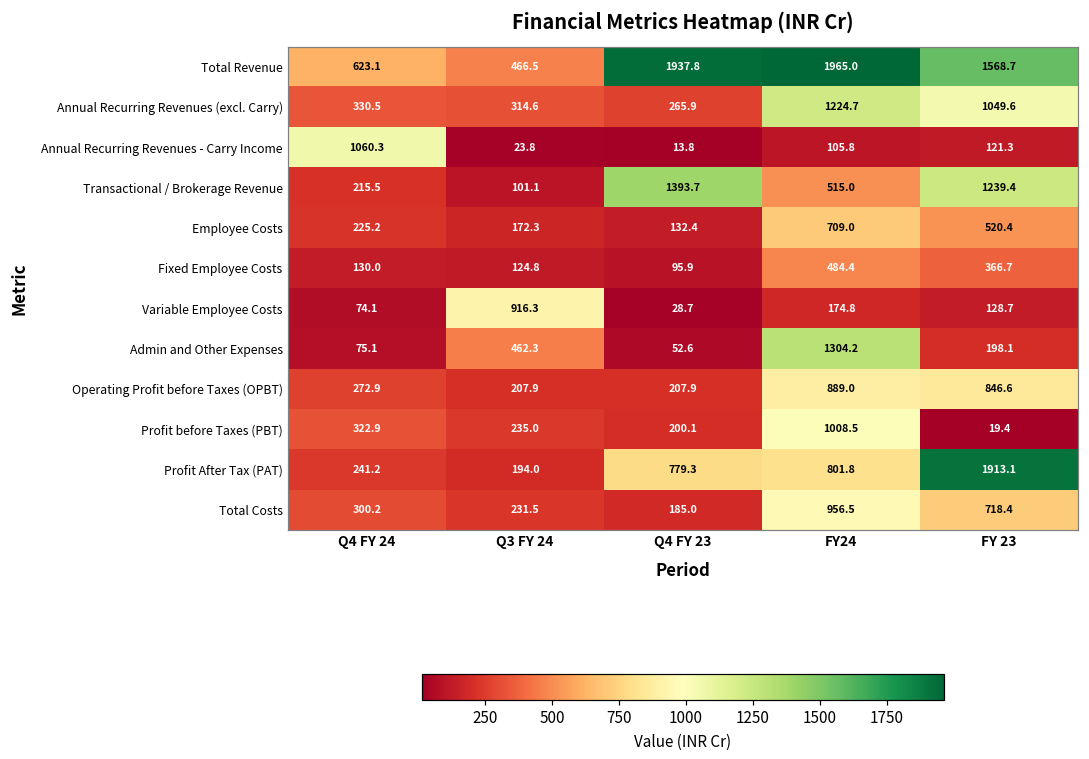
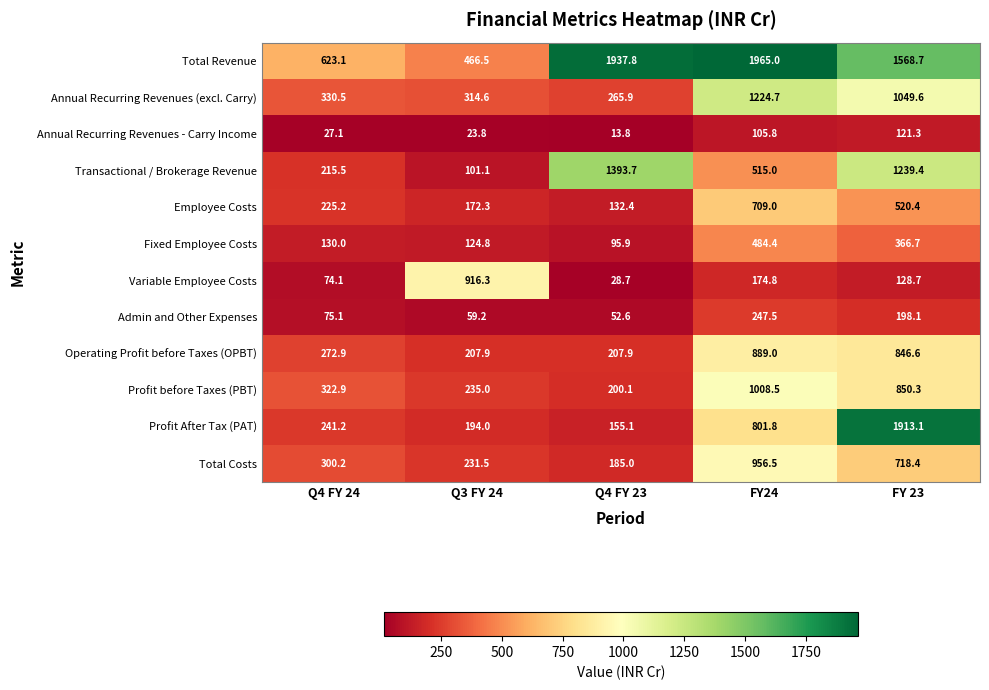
  {
    "Total Revenue": {
      "Q4 FY 24": 623.1,
      "Q3 FY 24": 466.5,
      "Q4 FY 23": 1937.8,
      "FY24": 1965.0,
      "FY 23": 1568.7
    },
    "Annual Recurring Revenues (excl. Carry)": {
      "Q4 FY 24": 330.5,
      "Q3 FY 24": 314.6,
      "Q4 FY 23": 265.9,
      "FY24": 1224.7,
      "FY 23": 1049.6
    },
    "Annual Recurring Revenues - Carry Income": {
-     "Q4 FY 24": 1060.3,
+     "Q4 FY 24": 27.1,
      "Q3 FY 24": 23.8,
      "Q4 FY 23": 13.8,
      "FY24": 105.8,
      "FY 23": 121.3
    },
    "Transactional / Brokerage Revenue": {
      "Q4 FY 24": 215.5,
      "Q3 FY 24": 101.1,
      "Q4 FY 23": 1393.7,
      "FY24": 515.0,
      "FY 23": 1239.4
    },
    "Employee Costs": {
      "Q4 FY 24": 225.2,
      "Q3 FY 24": 172.3,
      "Q4 FY 23": 132.4,
      "FY24": 709.0,
      "FY 23": 520.4
    },
    "Fixed Employee Costs": {
      "Q4 FY 24": 130.0,
      "Q3 FY 24": 124.8,
      "Q4 FY 23": 95.9,
      "FY24": 484.4,
      "FY 23": 366.7
    },
    "Variable Employee Costs": {
      "Q4 FY 24": 74.1,
      "Q3 FY 24": 916.3,
      "Q4 FY 23": 28.7,
      "FY24": 174.8,
      "FY 23": 128.7
    },
    "Admin and Other Expenses": {
      "Q4 FY 24": 75.1,
-     "Q3 FY 24": 462.3,
+     "Q3 FY 24": 59.2,
      "Q4 FY 23": 52.6,
-     "FY24": 1304.2,
+     "FY24": 247.5,
      "FY 23": 198.1
    },
    "Operating Profit before Taxes (OPBT)": {
      "Q4 FY 24": 272.9,
      "Q3 FY 24": 207.9,
      "Q4 FY 23": 207.9,
      "FY24": 889.0,
      "FY 23": 846.6
    },
    "Profit before Taxes (PBT)": {
      "Q4 FY 24": 322.9,
      "Q3 FY 24": 235.0,
      "Q4 FY 23": 200.1,
      "FY24": 1008.5,
-     "FY 23": 19.4
+     "FY 23": 850.3
    },
    "Profit After Tax (PAT)": {
      "Q4 FY 24": 241.2,
      "Q3 FY 24": 194.0,
-     "Q4 FY 23": 779.3,
+     "Q4 FY 23": 155.1,
      "FY24": 801.8,
      "FY 23": 1913.1
    },
    "Total Costs": {
      "Q4 FY 24": 300.2,
      "Q3 FY 24": 231.5,
      "Q4 FY 23": 185.0,
      "FY24": 956.5,
      "FY 23": 718.4
    }
  }
